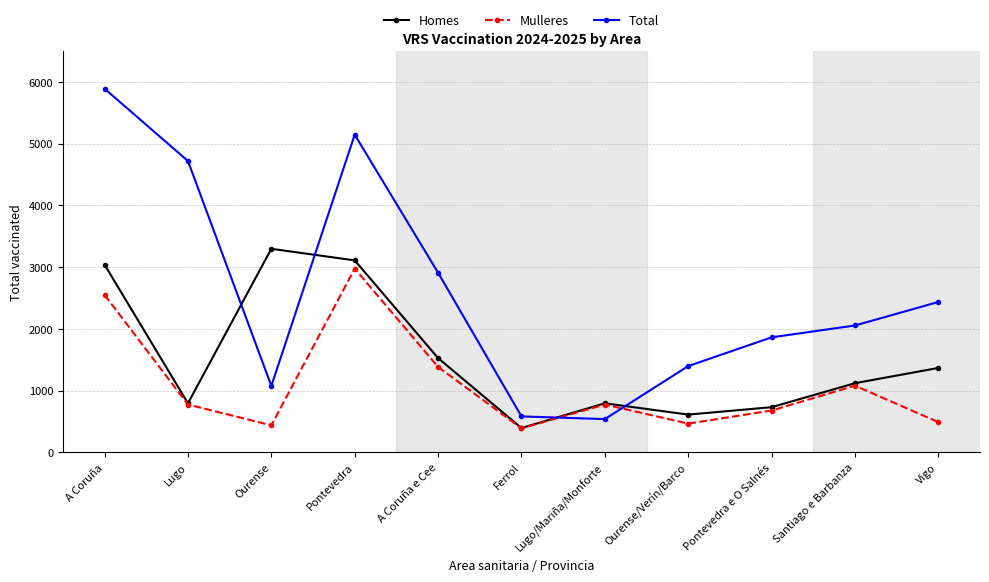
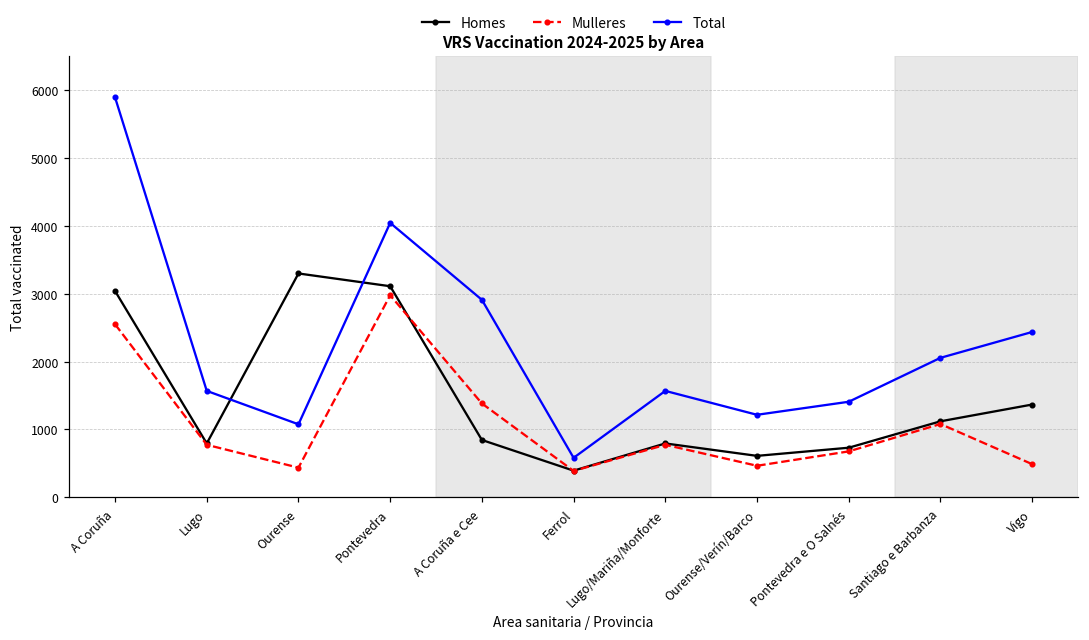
  {
    "Homes": {
      "A Coruña": 3000,
      "Ourense": 3300,
      "Pontevedra": 3100,
-     "A Coruña e Cee": 1500,
+     "A Coruña e Cee": 800,
      "Ourense/Verín/Barco": 600,
      "Pontevedra e O Salnés": 700,
      "Vigo": 1400
    },
    "Mulleres": {
      "A Coruña": 2600,
      "Ourense": 400,
      "Pontevedra": 3000,
      "A Coruña e Cee": 1400,
      "Ourense/Verín/Barco": 500,
      "Pontevedra e O Salnés": 700,
      "Vigo": 500
    },
    "Total": {
      "A Coruña": 5900,
-     "Lugo": 4700,
+     "Lugo": 1600,
      "Ourense": 1100,
-     "Pontevedra": 5100,
+     "Pontevedra": 4000,
      "A Coruña e Cee": 2900,
      "Ferrol": 600,
-     "Lugo/Mariña/Monforte": 500,
-     "Ourense/Verín/Barco": 1400,
-     "Pontevedra e O Salnés": 1900,
+     "Lugo/Mariña/Monforte": 1600,
+     "Ourense/Verín/Barco": 1200,
+     "Pontevedra e O Salnés": 1400,
      "Santiago e Barbanza": 2100,
      "Vigo": 2400
    }
  }
